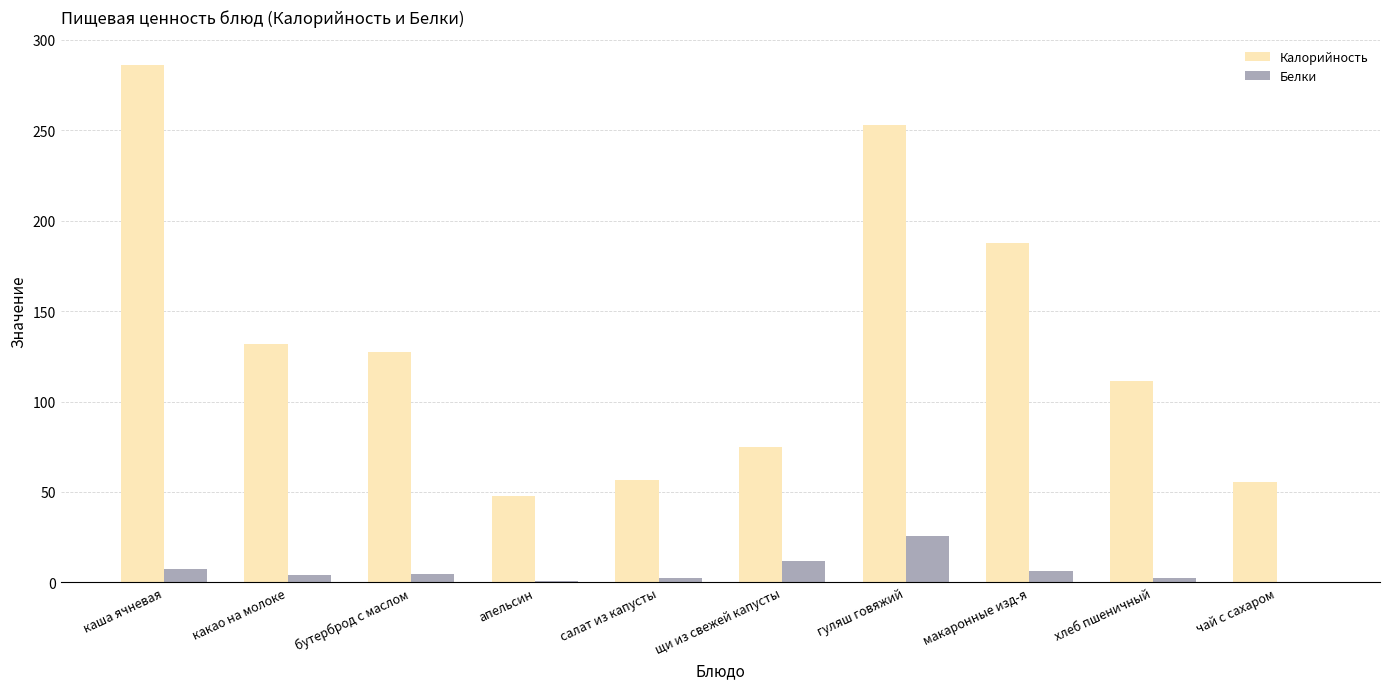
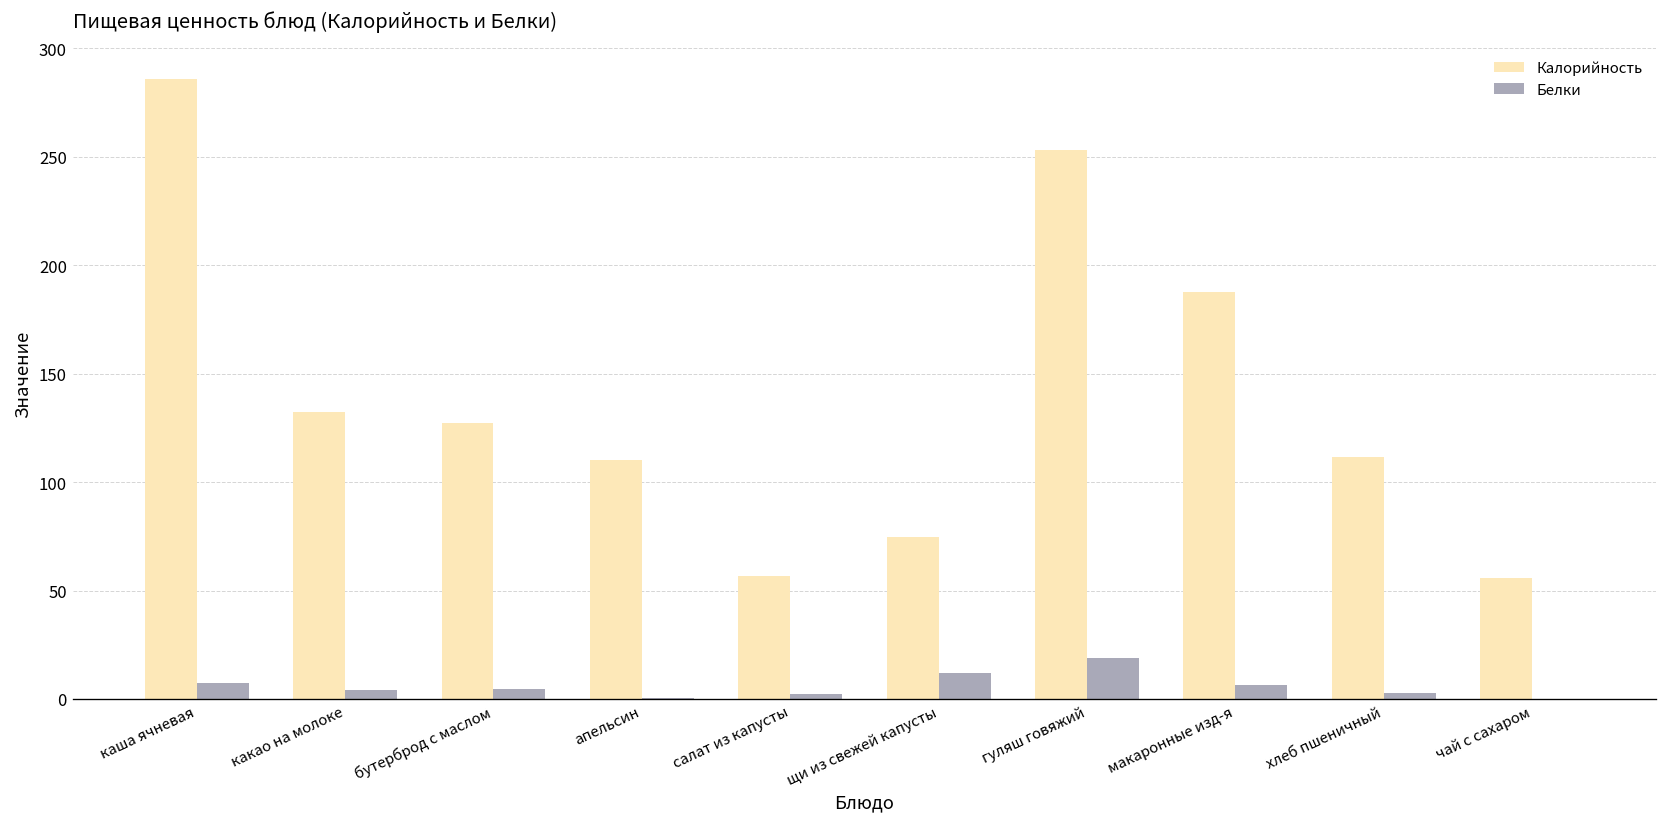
  {
    "Калорийность": {
      "каша ячневая": 286,
      "какао на молоке": 132,
      "бутерброд с маслом": 127,
-     "апельсин": 48,
+     "апельсин": 110,
      "салат из капусты": 57,
      "щи из свежей капусты": 75,
      "гуляш говяжий": 253,
      "макаронные изд-я": 188,
      "хлеб пшеничный": 112,
      "чай с сахаром": 56
    },
    "Белки": {
      "каша ячневая": 7,
      "какао на молоке": 4,
      "бутерброд с маслом": 5,
      "салат из капусты": 2,
      "щи из свежей капусты": 12,
-     "гуляш говяжий": 26,
+     "гуляш говяжий": 19,
      "макаронные изд-я": 6,
      "хлеб пшеничный": 3
    }
  }
